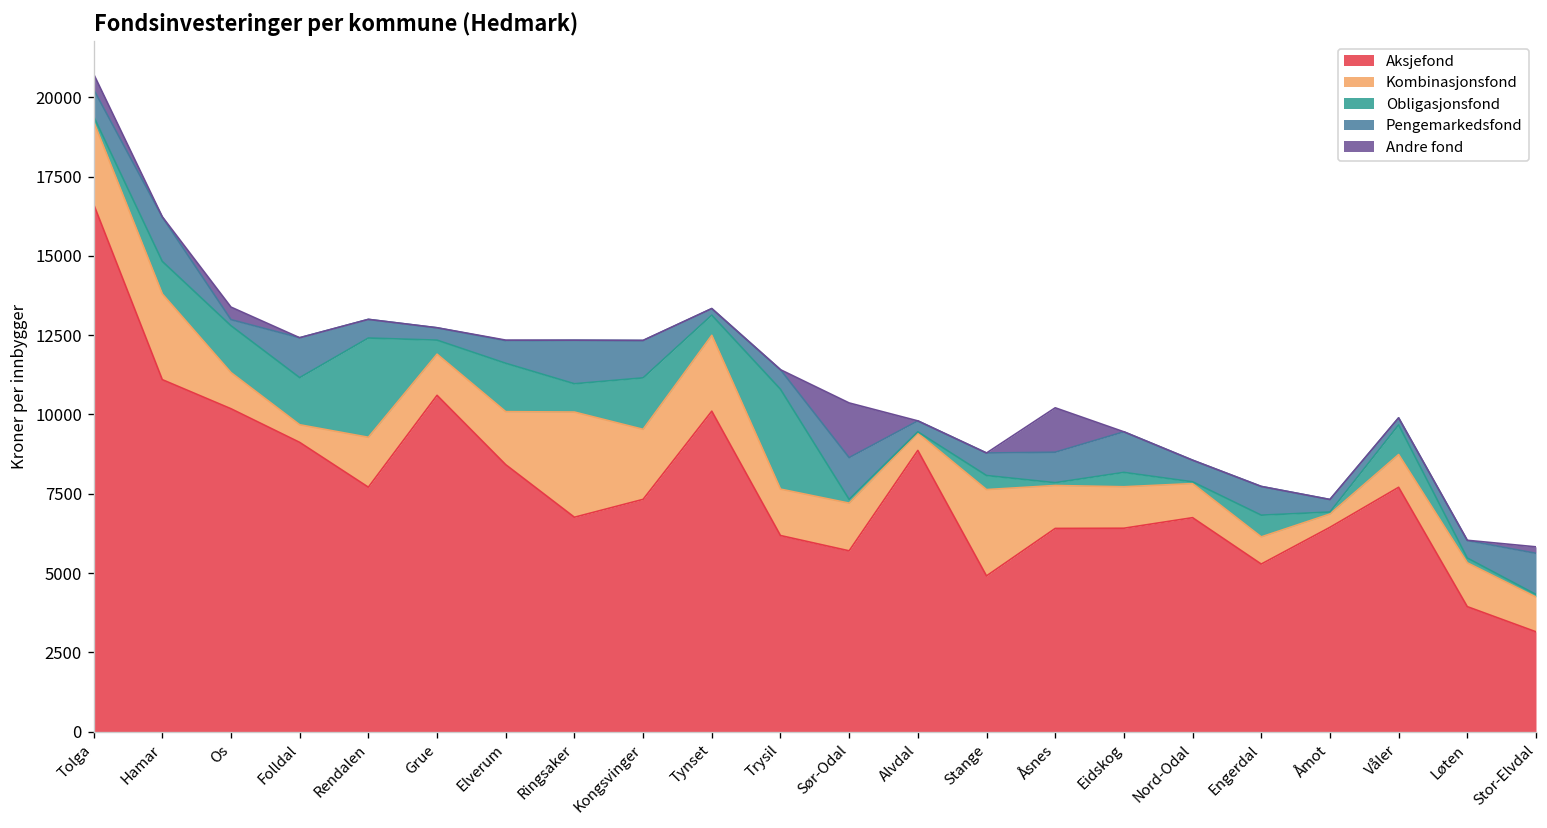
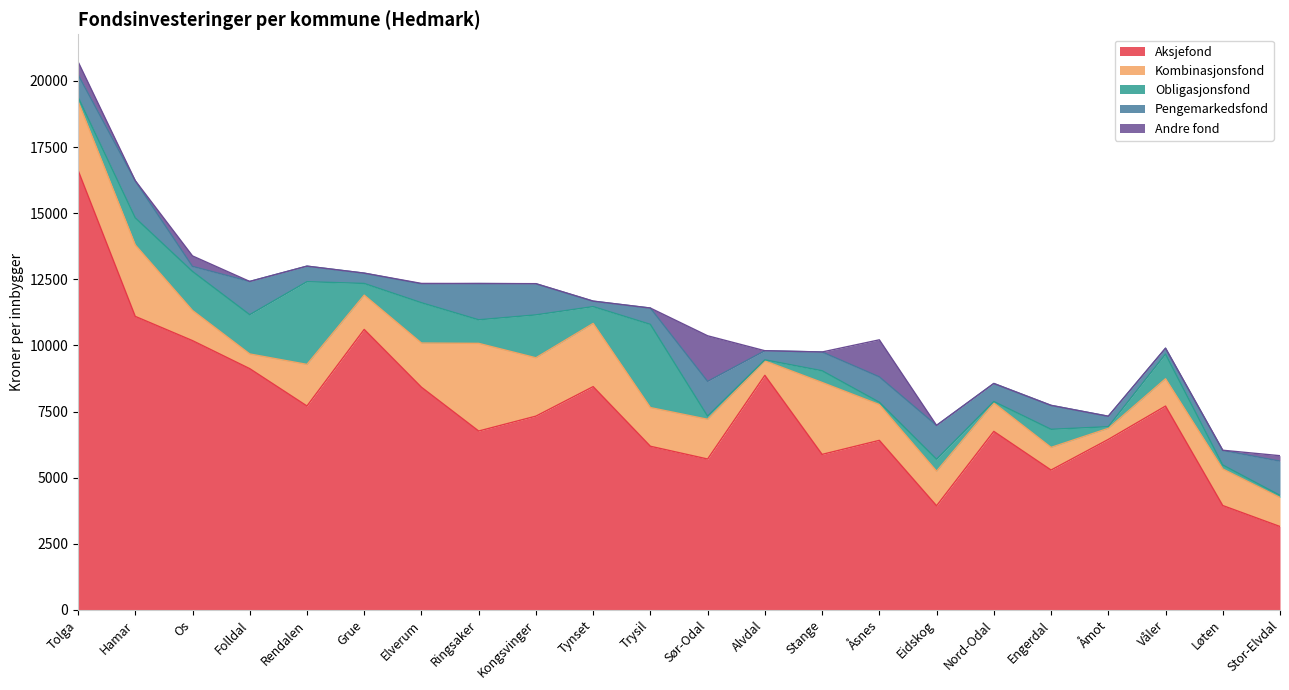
  {
    "Aksjefond": {
      "Tolga": 16600,
      "Hamar": 11100,
      "Os": 10200,
      "Folldal": 9100,
      "Rendalen": 7700,
      "Grue": 10600,
      "Elverum": 8400,
      "Ringsaker": 6800,
      "Kongsvinger": 7300,
-     "Tynset": 10100,
+     "Tynset": 8400,
      "Trysil": 6200,
      "Sør-Odal": 5700,
      "Alvdal": 8900,
-     "Stange": 4900,
+     "Stange": 5900,
      "Åsnes": 6400,
-     "Eidskog": 6400,
+     "Eidskog": 3900,
      "Nord-Odal": 6700,
      "Engerdal": 5300,
      "Åmot": 6400,
      "Våler": 7700,
      "Løten": 3900,
      "Stor-Elvdal": 3200
    },
    "Kombinasjonsfond": {
      "Tolga": 2600,
      "Hamar": 2700,
      "Os": 1100,
      "Folldal": 600,
      "Rendalen": 1600,
      "Grue": 1300,
      "Elverum": 1700,
      "Ringsaker": 3300,
      "Kongsvinger": 2200,
      "Tynset": 2400,
      "Trysil": 1500,
      "Sør-Odal": 1500,
      "Stange": 2700,
      "Eidskog": 1300,
      "Engerdal": 900,
      "Våler": 1000,
      "Løten": 1400
    },
    "Andre fond": {
      "Tolga": 500,
      "Os": 400,
      "Sør-Odal": 1700,
      "Åsnes": 1400,
      "Stor-Elvdal": 200
    }
  }
